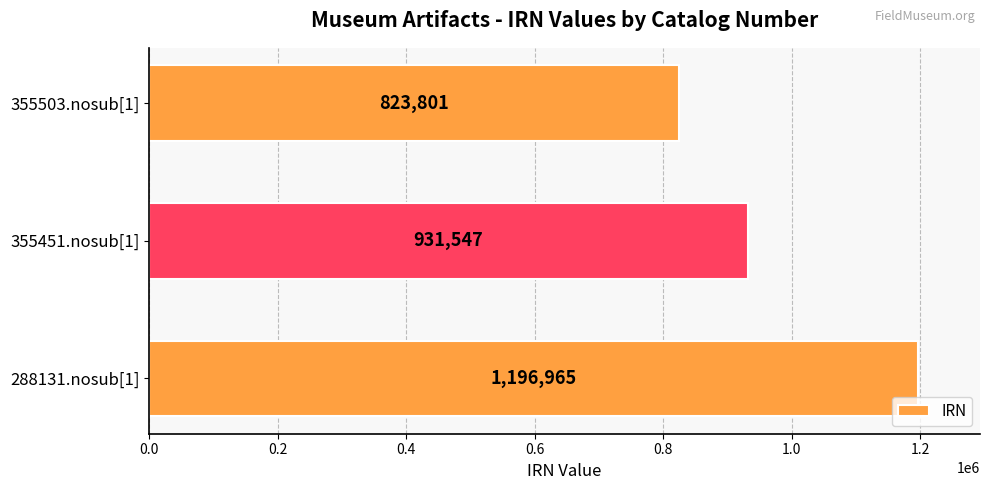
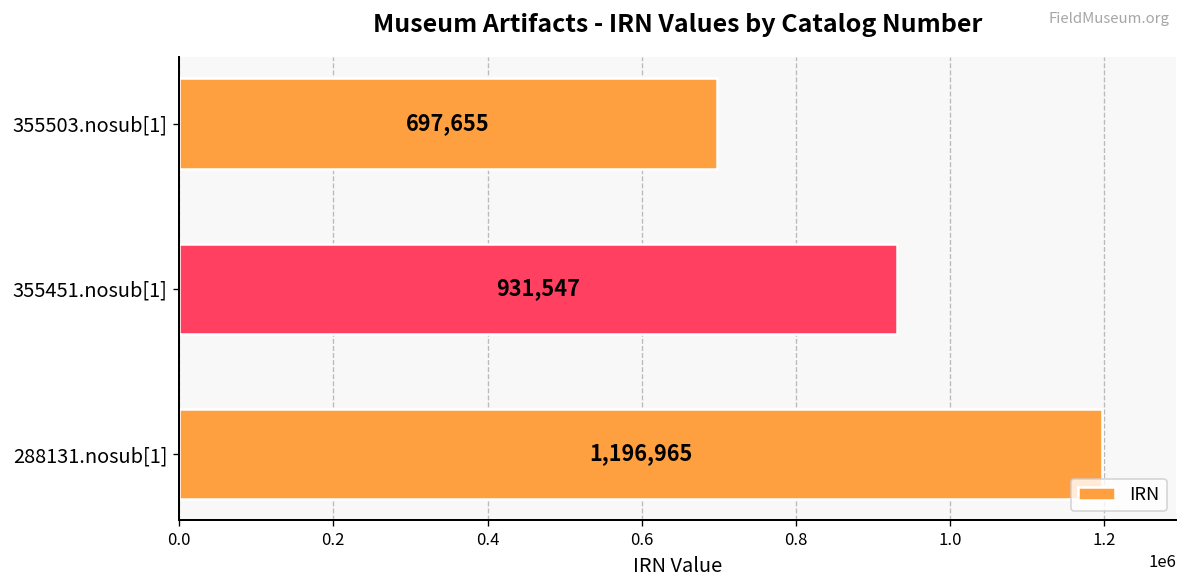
  {
-   "355503.nosub[1]": "823,801",
+   "355503.nosub[1]": "697,655",
    "355451.nosub[1]": "931,547",
    "288131.nosub[1]": "1,196,965"
  }
